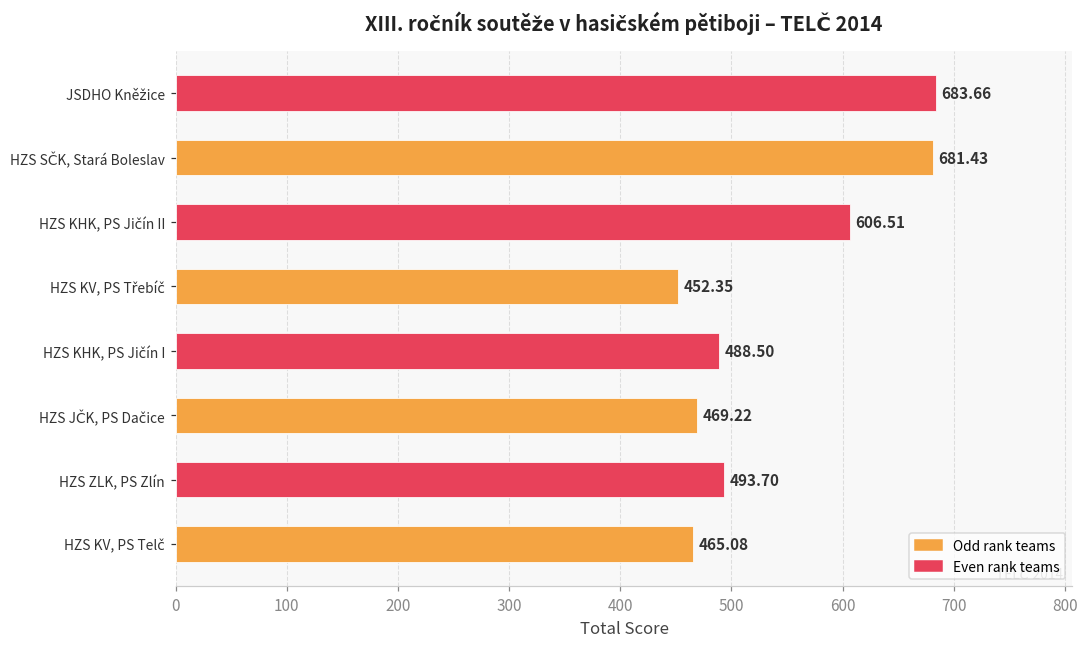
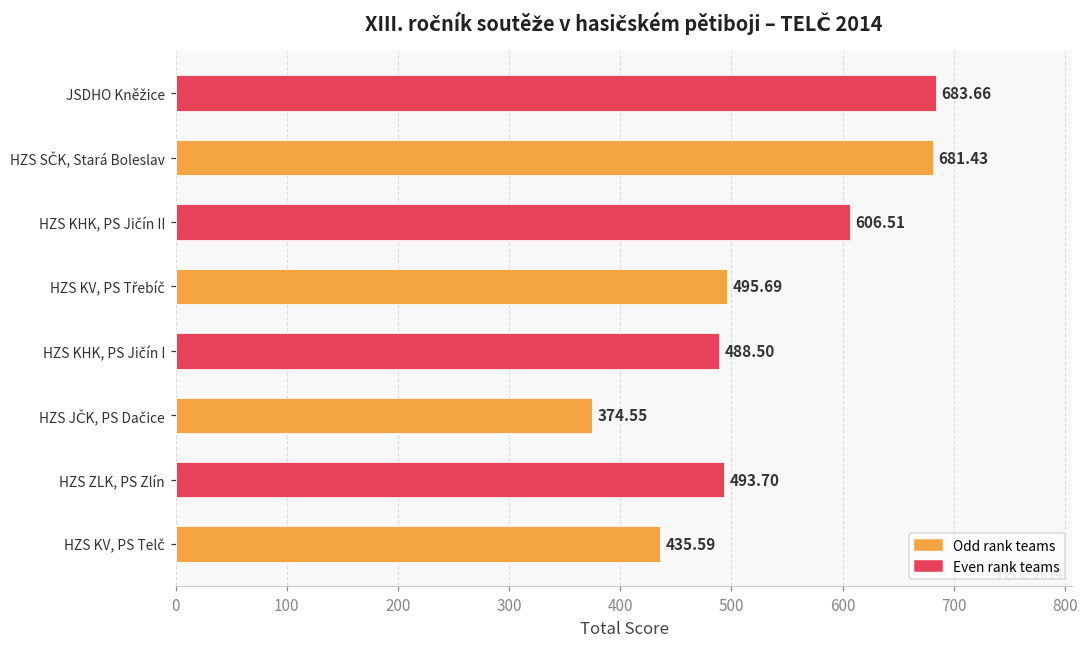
  {
    "JSDHO Kněžice": 683.66,
    "HZS SČK, Stará Boleslav": 681.43,
    "HZS KHK, PS Jičín II": 606.51,
-   "HZS KV, PS Třebíč": 452.35,
+   "HZS KV, PS Třebíč": 495.69,
    "HZS KHK, PS Jičín I": 488.50,
-   "HZS JČK, PS Dačice": 469.22,
+   "HZS JČK, PS Dačice": 374.55,
    "HZS ZLK, PS Zlín": 493.70,
-   "HZS KV, PS Telč": 465.08
+   "HZS KV, PS Telč": 435.59
  }
